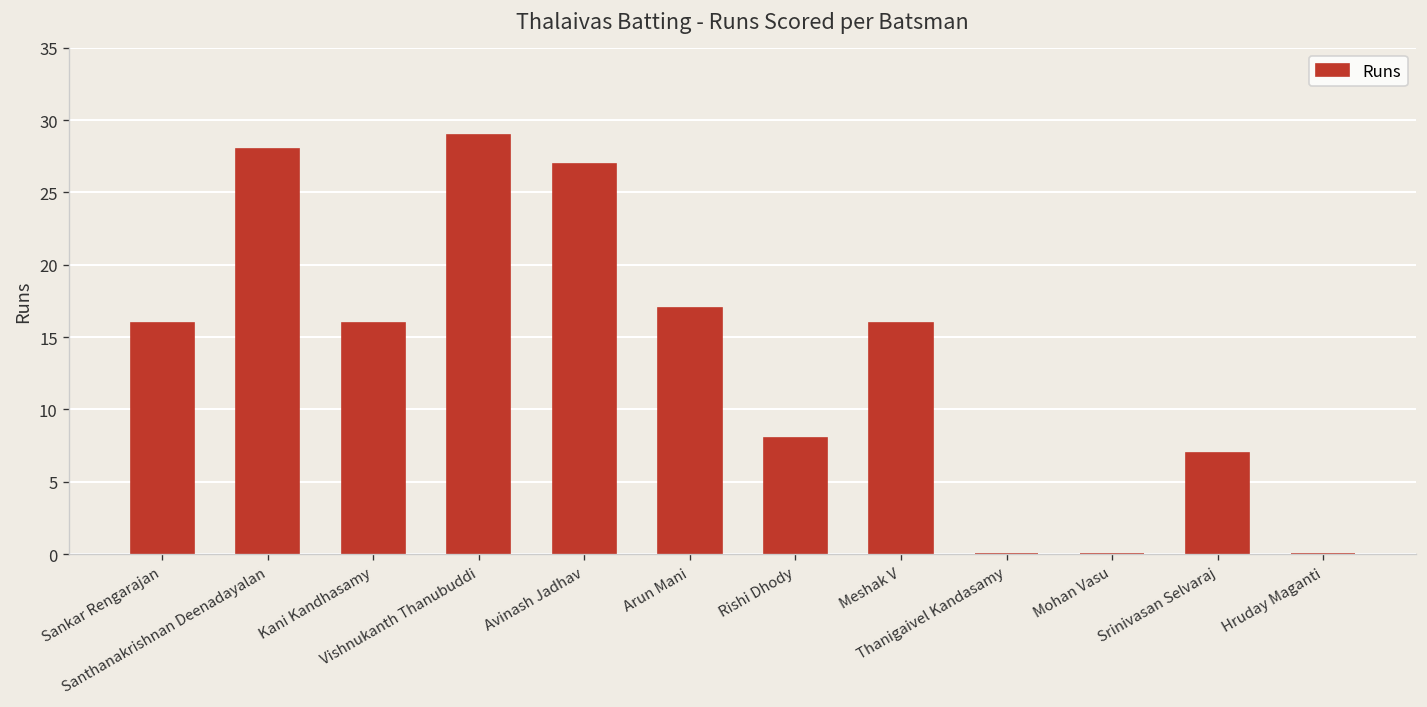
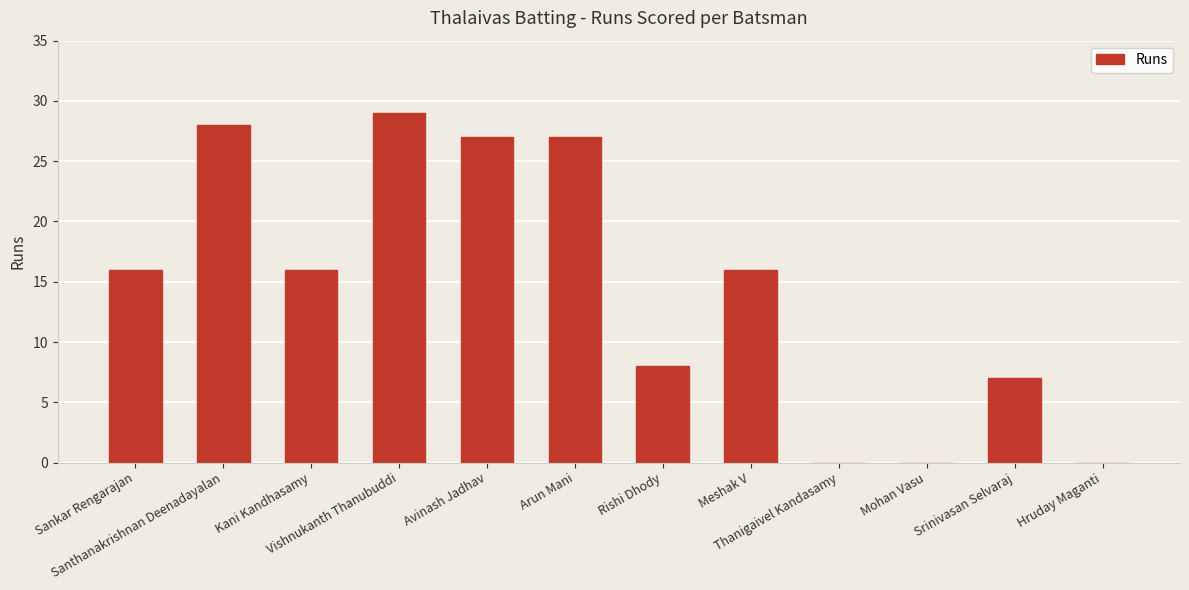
  {
    "Sankar Rengarajan": 16,
    "Santhanakrishnan Deenadayalan": 28,
    "Kani Kandhasamy": 16,
    "Vishnukanth Thanubuddi": 29,
    "Avinash Jadhav": 27,
-   "Arun Mani": 17,
+   "Arun Mani": 27,
    "Rishi Dhody": 8,
    "Meshak V": 16,
    "Thanigaivel Kandasamy": 0,
    "Mohan Vasu": 0,
    "Srinivasan Selvaraj": 7,
    "Hruday Maganti": 0
  }
